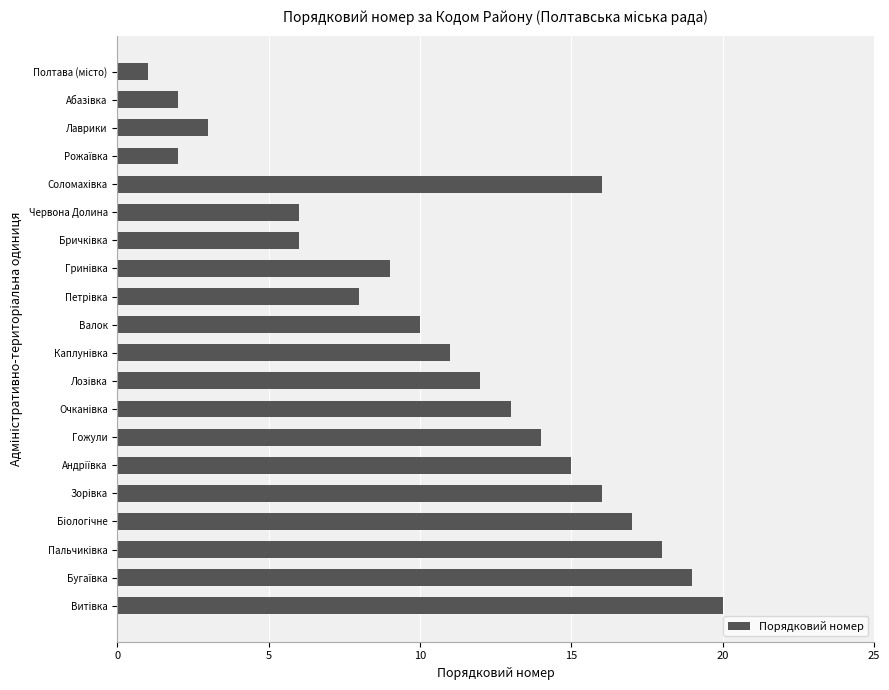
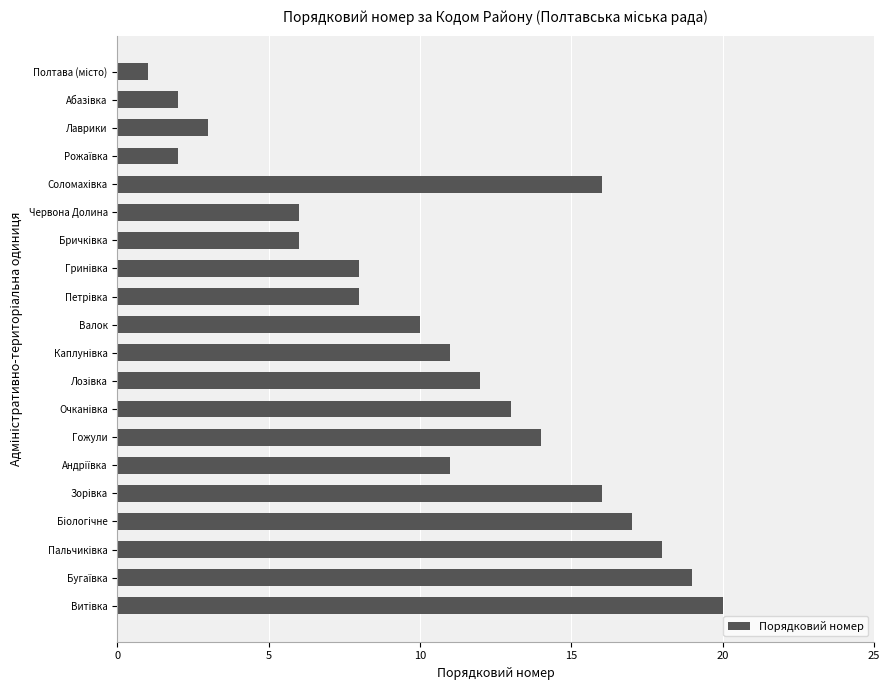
  {
    "Полтава (місто)": 1,
    "Абазівка": 2,
    "Лаврики": 3,
    "Рожаївка": 2,
    "Соломахівка": 16,
    "Червона Долина": 6,
    "Бричківка": 6,
-   "Гринівка": 9,
+   "Гринівка": 8,
    "Петрівка": 8,
    "Валок": 10,
    "Каплунівка": 11,
    "Лозівка": 12,
    "Очканівка": 13,
    "Гожули": 14,
-   "Андріївка": 15,
+   "Андріївка": 11,
    "Зорівка": 16,
    "Біологічне": 17,
    "Пальчиківка": 18,
    "Бугаївка": 19,
    "Витівка": 20
  }
